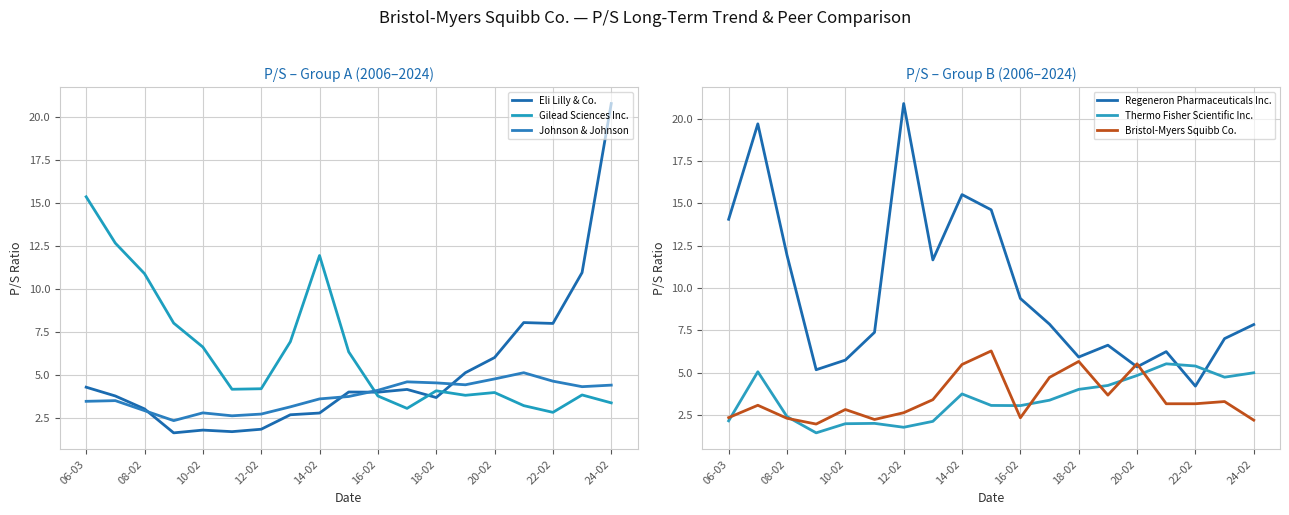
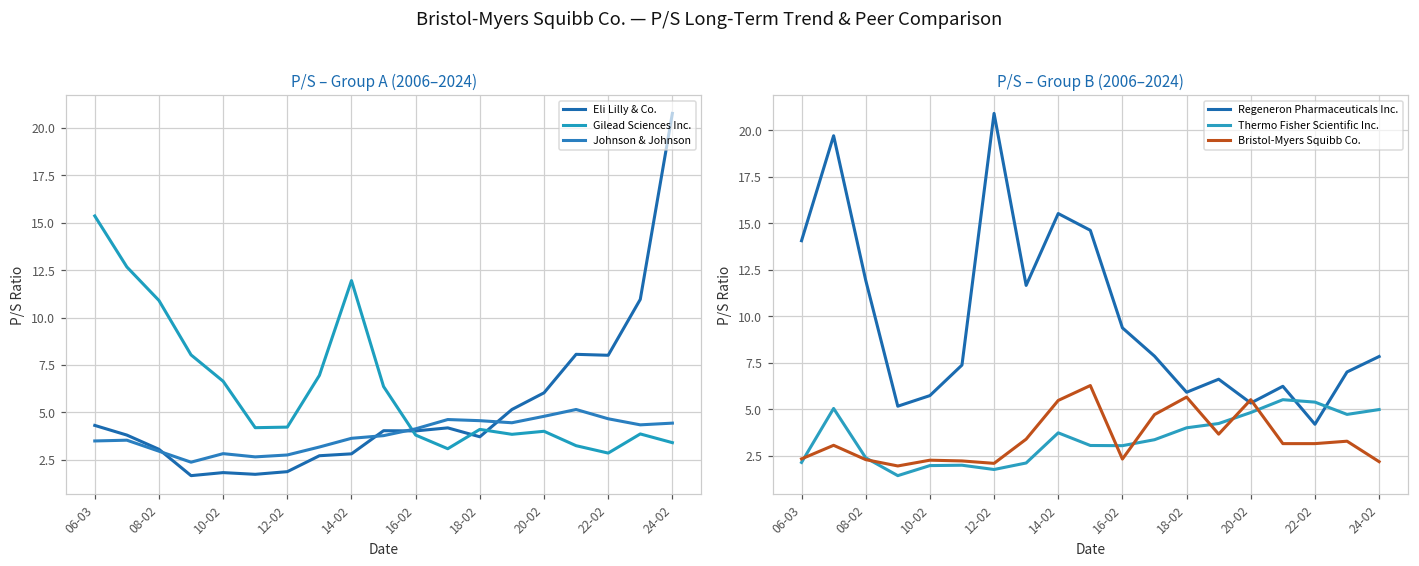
  {
    "P/S – Group B (2006–2024)": {
      "Bristol-Myers Squibb Co.": {
        "06-03": 2.3,
-       "10-02": 2.8,
-       "12-02": 2.6,
+       "10-02": 2.3,
+       "12-02": 2.1,
        "14-02": 5.5,
        "16-02": 2.3,
        "18-02": 5.7,
        "20-02": 5.5,
        "22-02": 3.2,
        "24-02": 2.2
      }
    }
  }
